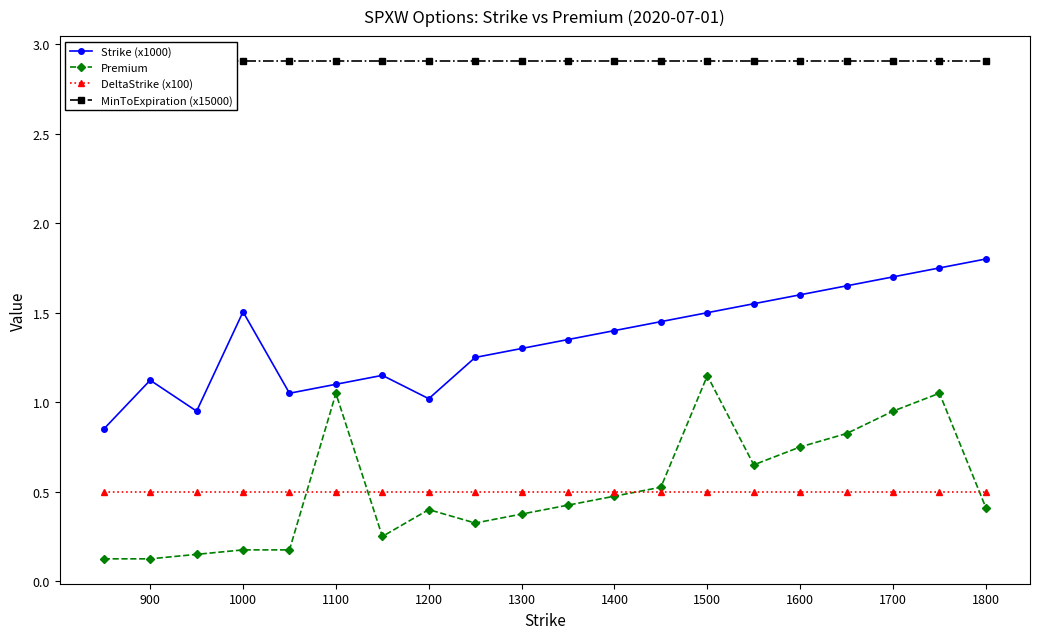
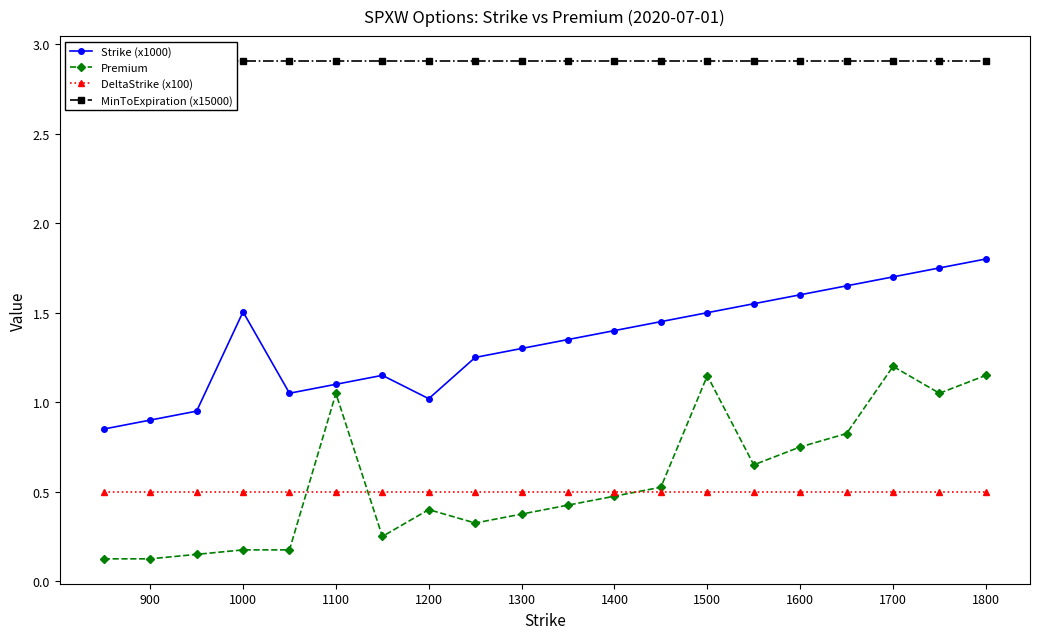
  {
    "Strike (x1000)": {
-     "900": 1.12,
+     "900": 0.90,
      "1000": 1.50,
      "1100": 1.10,
      "1200": 1.02,
      "1300": 1.30,
      "1400": 1.40,
      "1500": 1.50,
      "1600": 1.60,
      "1700": 1.70,
      "1800": 1.80
    },
    "Premium": {
      "900": 0.13,
      "1000": 0.18,
      "1100": 1.05,
      "1200": 0.40,
      "1300": 0.38,
      "1400": 0.48,
      "1500": 1.15,
      "1600": 0.75,
-     "1700": 0.95,
-     "1800": 0.41
+     "1700": 1.20,
+     "1800": 1.15
    },
    "DeltaStrike (x100)": {
      "900": 0.50,
      "1000": 0.50,
      "1100": 0.50,
      "1200": 0.50,
      "1300": 0.50,
      "1400": 0.50,
      "1500": 0.50,
      "1600": 0.50,
      "1700": 0.50,
      "1800": 0.50
    },
    "MinToExpiration (x15000)": {
      "1000": 2.91,
      "1100": 2.91,
      "1200": 2.91,
      "1300": 2.91,
      "1400": 2.91,
      "1500": 2.91,
      "1600": 2.91,
      "1700": 2.91,
      "1800": 2.91
    }
  }
